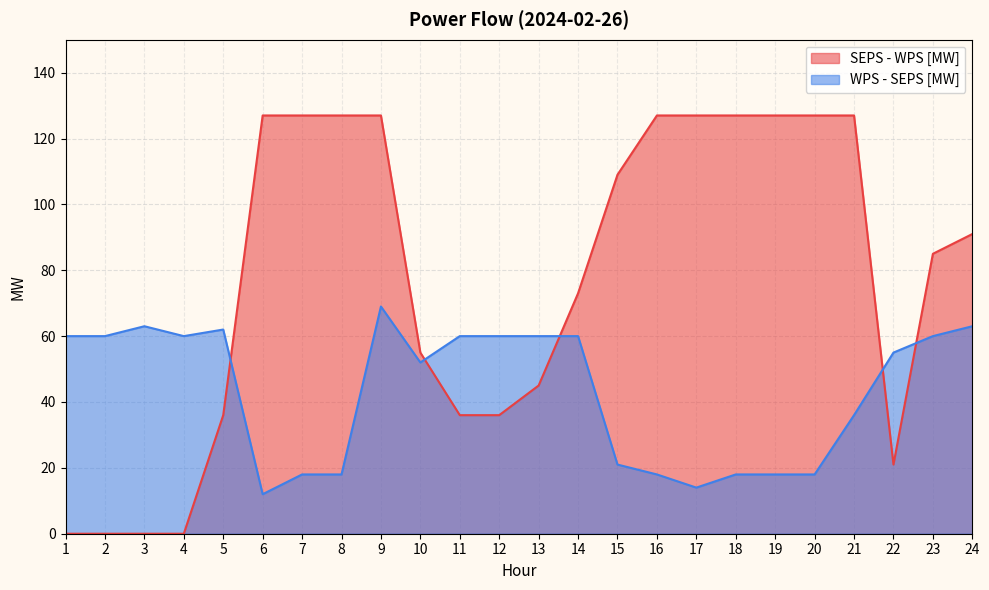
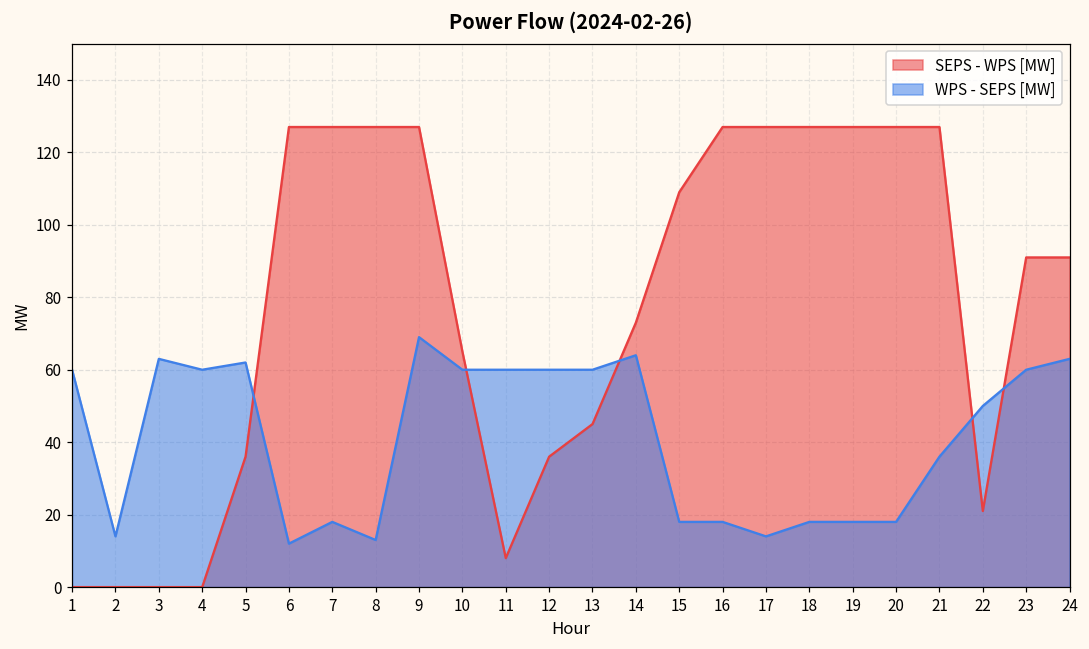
  {
    "SEPS - WPS [MW]": {
      "1": 0,
      "2": 0,
      "3": 0,
      "4": 0,
      "5": 36,
      "6": 127,
      "7": 127,
      "8": 127,
      "9": 127,
-     "10": 55,
-     "11": 36,
+     "10": 65,
+     "11": 8,
      "12": 36,
      "13": 45,
      "14": 73,
      "15": 109,
      "16": 127,
      "17": 127,
      "18": 127,
      "19": 127,
      "20": 127,
      "21": 127,
      "22": 21,
-     "23": 85,
+     "23": 91,
      "24": 91
    },
    "WPS - SEPS [MW]": {
      "1": 60,
-     "2": 60,
+     "2": 14,
      "3": 63,
      "4": 60,
      "5": 62,
      "6": 12,
      "7": 18,
-     "8": 18,
+     "8": 13,
      "9": 69,
-     "10": 52,
+     "10": 60,
      "11": 60,
      "12": 60,
      "13": 60,
-     "14": 60,
-     "15": 21,
+     "14": 64,
+     "15": 18,
      "16": 18,
      "17": 14,
      "18": 18,
      "19": 18,
      "20": 18,
      "21": 36,
-     "22": 55,
+     "22": 50,
      "23": 60,
      "24": 63
    }
  }
